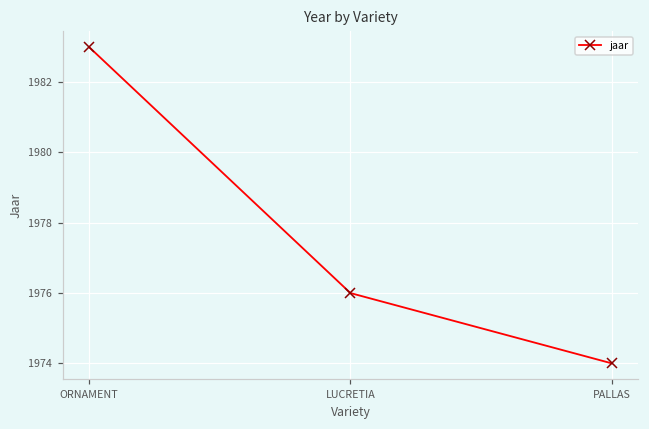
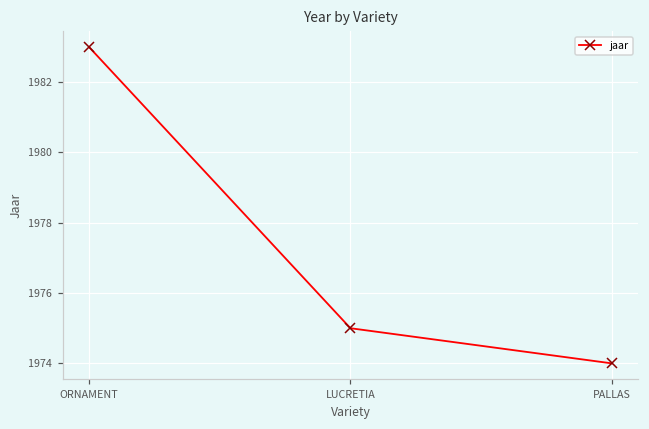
  {
    "ORNAMENT": 1983,
-   "LUCRETIA": 1976,
+   "LUCRETIA": 1975,
    "PALLAS": 1974
  }
